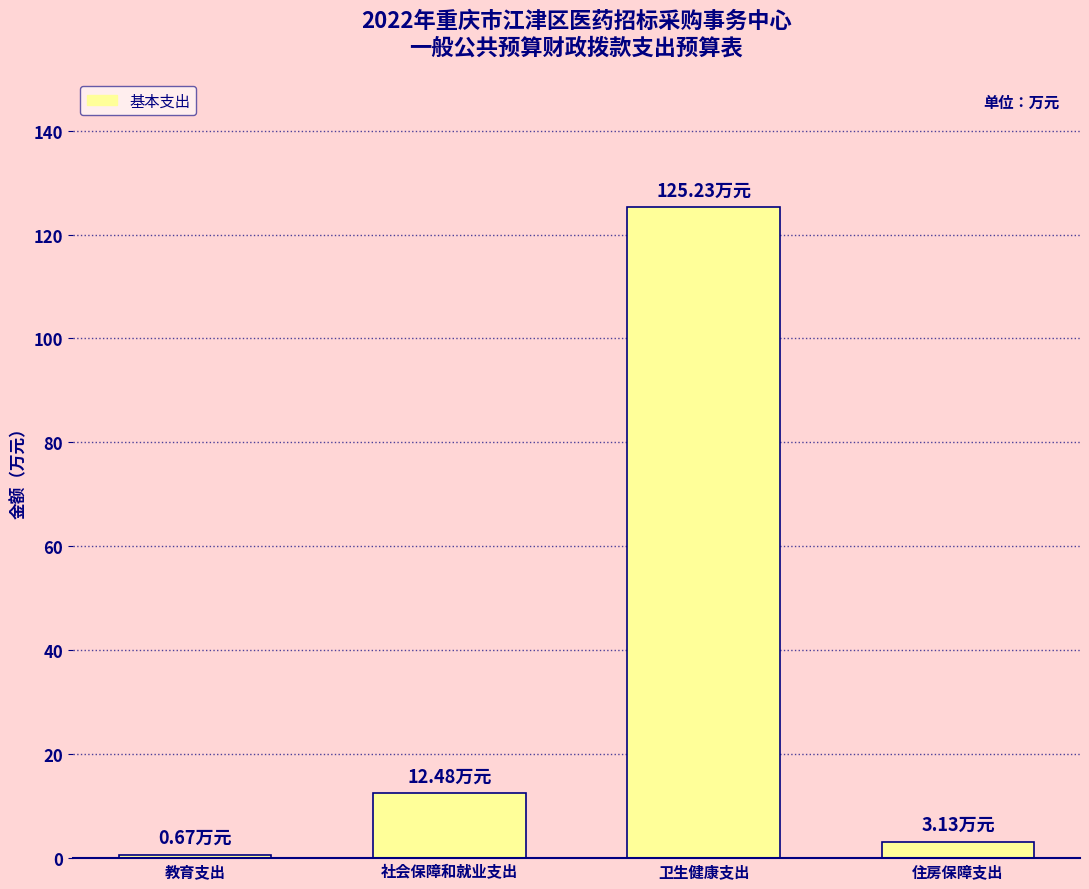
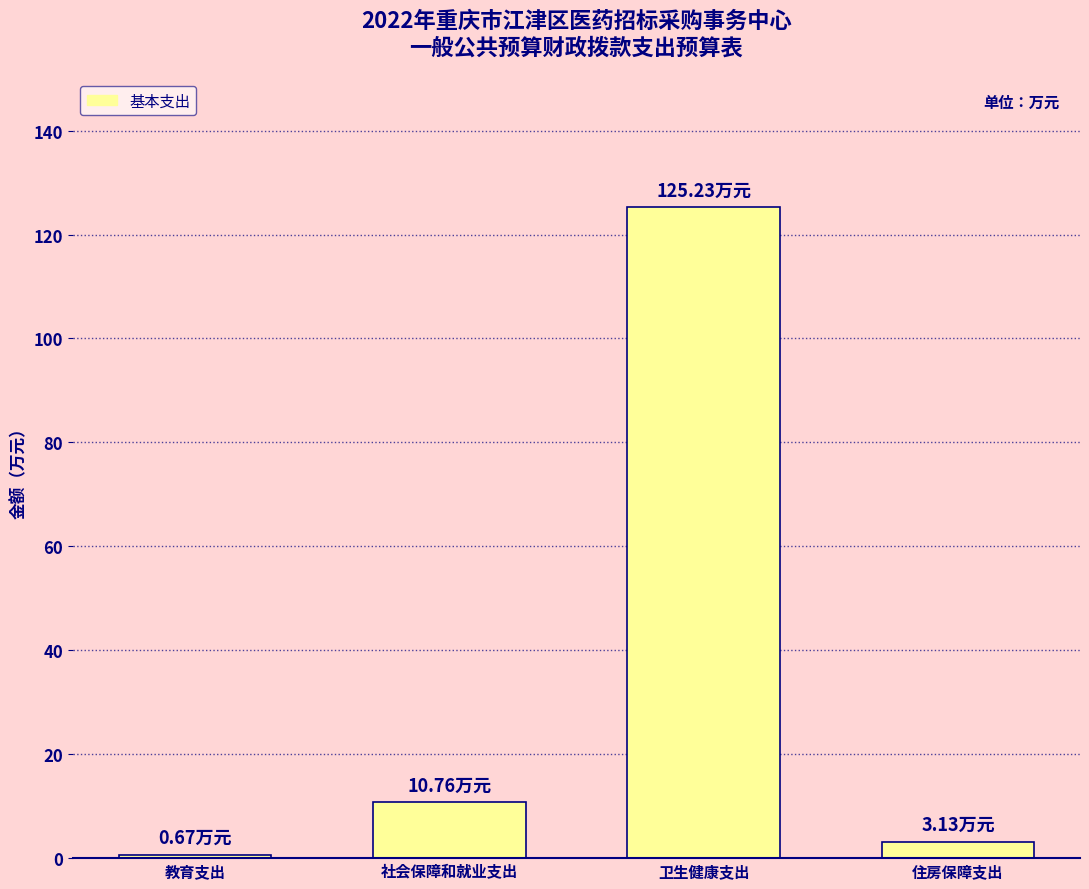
  {
    "教育支出": 0.67,
-   "社会保障和就业支出": 12.48,
+   "社会保障和就业支出": 10.76,
    "卫生健康支出": 125.23,
    "住房保障支出": 3.13
  }
